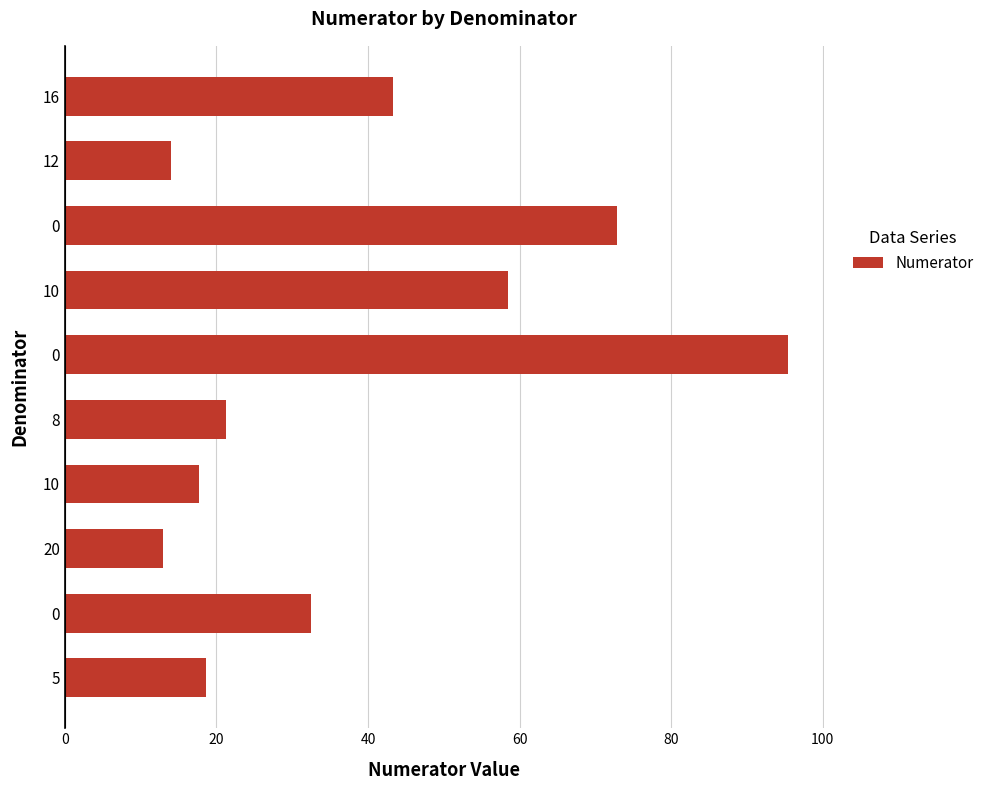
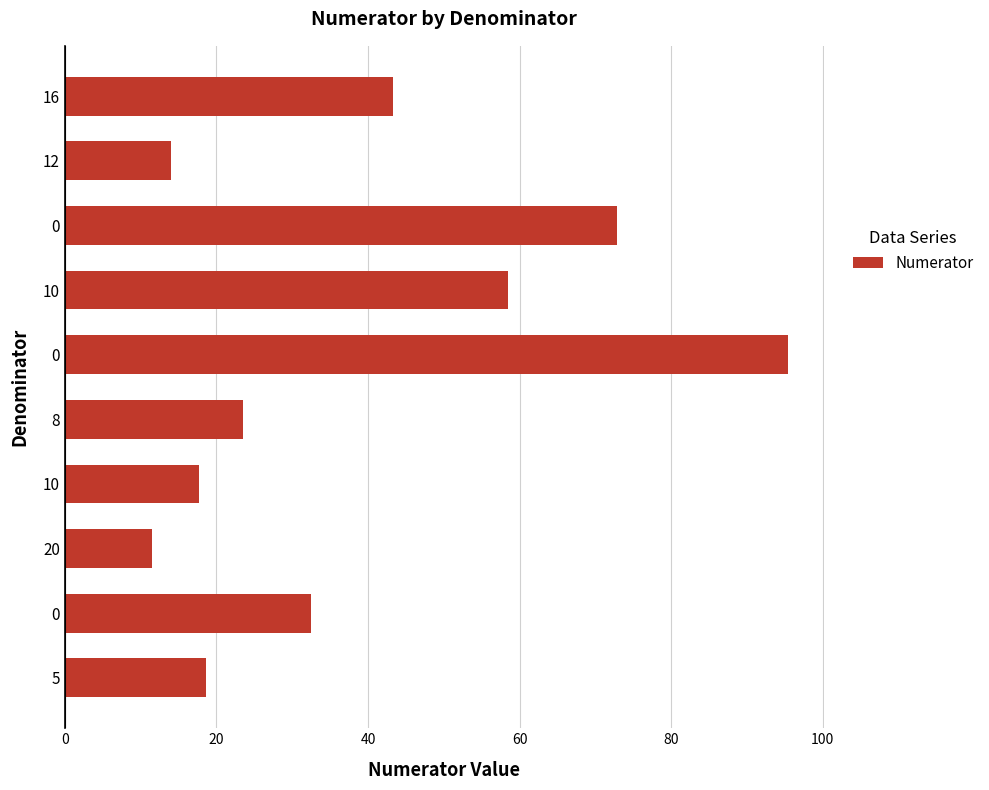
  {
    "16": 43,
    "12": 14,
-   "8": 21,
-   "20": 13,
+   "8": 23,
+   "20": 11,
    "5": 19
  }
